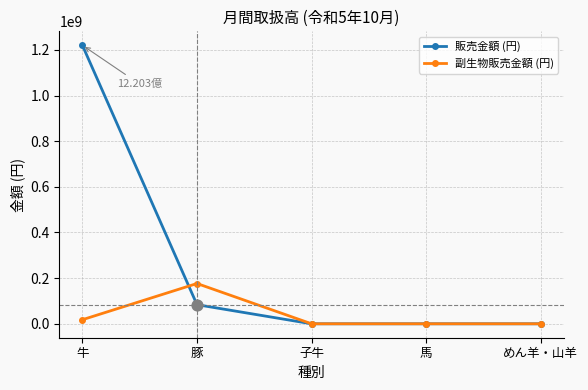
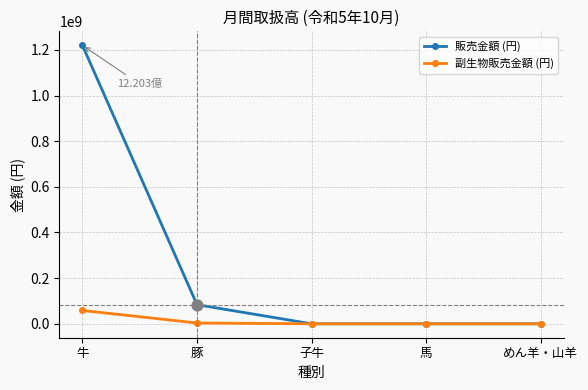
  {
    "副生物販売金額 (円)": {
-     "牛": 20000000,
-     "豚": 180000000
+     "牛": 60000000,
+     "豚": 0
    }
  }
